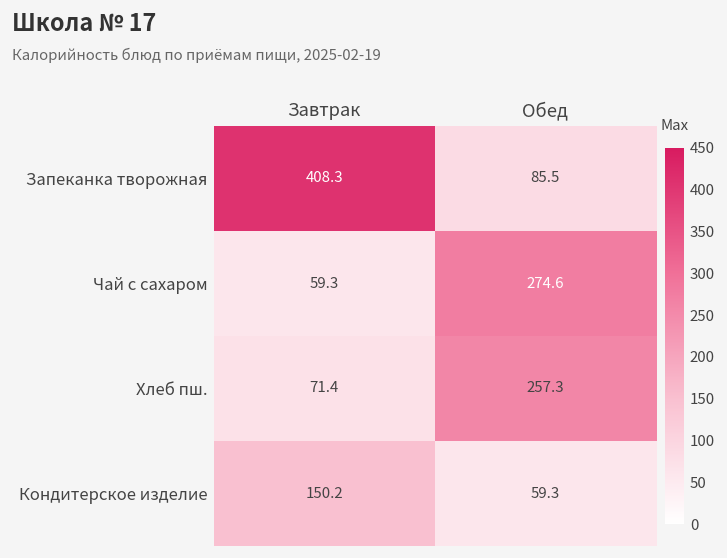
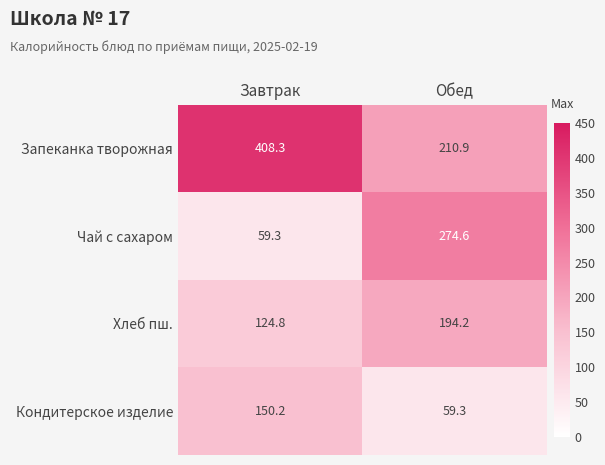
  {
    "Запеканка творожная": {
      "Завтрак": 408.3,
-     "Обед": 85.5
+     "Обед": 210.9
    },
    "Чай с сахаром": {
      "Завтрак": 59.3,
      "Обед": 274.6
    },
    "Хлеб пш.": {
-     "Завтрак": 71.4,
-     "Обед": 257.3
+     "Завтрак": 124.8,
+     "Обед": 194.2
    },
    "Кондитерское изделие": {
      "Завтрак": 150.2,
      "Обед": 59.3
    }
  }
